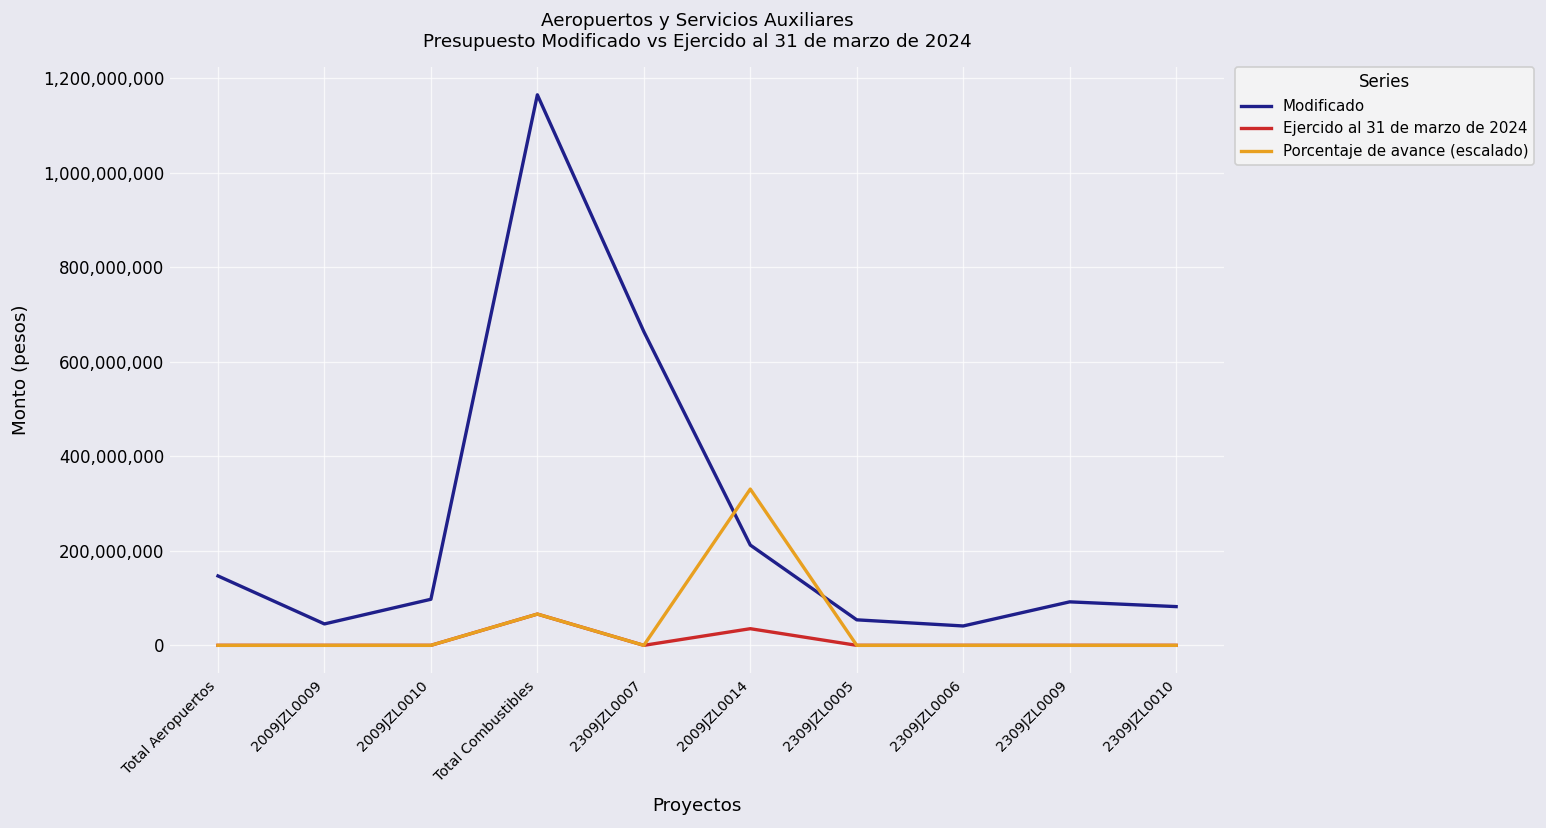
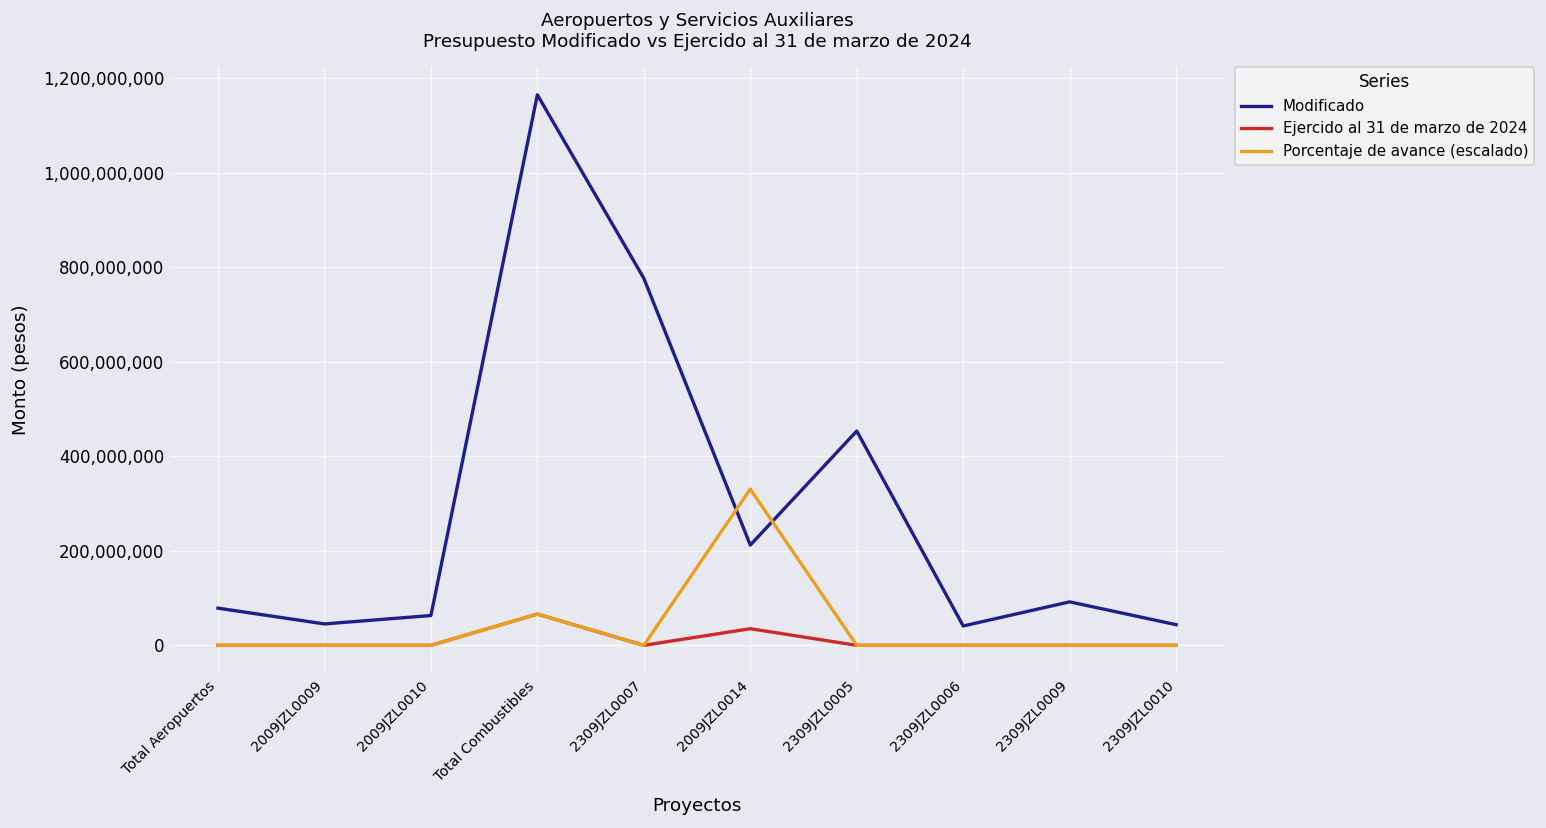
  {
    "Modificado": {
-     "Total Aeropuertos": "150,000,000",
+     "Total Aeropuertos": "80,000,000",
      "2009JZL0009": "50,000,000",
-     "2009JZL0010": "100,000,000",
+     "2009JZL0010": "60,000,000",
      "Total Combustibles": "1,170,000,000",
-     "2309JZL0007": "660,000,000",
+     "2309JZL0007": "780,000,000",
      "2009JZL0014": "210,000,000",
-     "2309JZL0005": "50,000,000",
+     "2309JZL0005": "450,000,000",
      "2309JZL0006": "40,000,000",
      "2309JZL0009": "90,000,000",
-     "2309JZL0010": "80,000,000"
+     "2309JZL0010": "40,000,000"
    },
    "Ejercido al 31 de marzo de 2024": {
      "2009JZL0014": "40,000,000"
    },
    "Porcentaje de avance (escalado)": {
      "2009JZL0014": "330,000,000"
    }
  }
